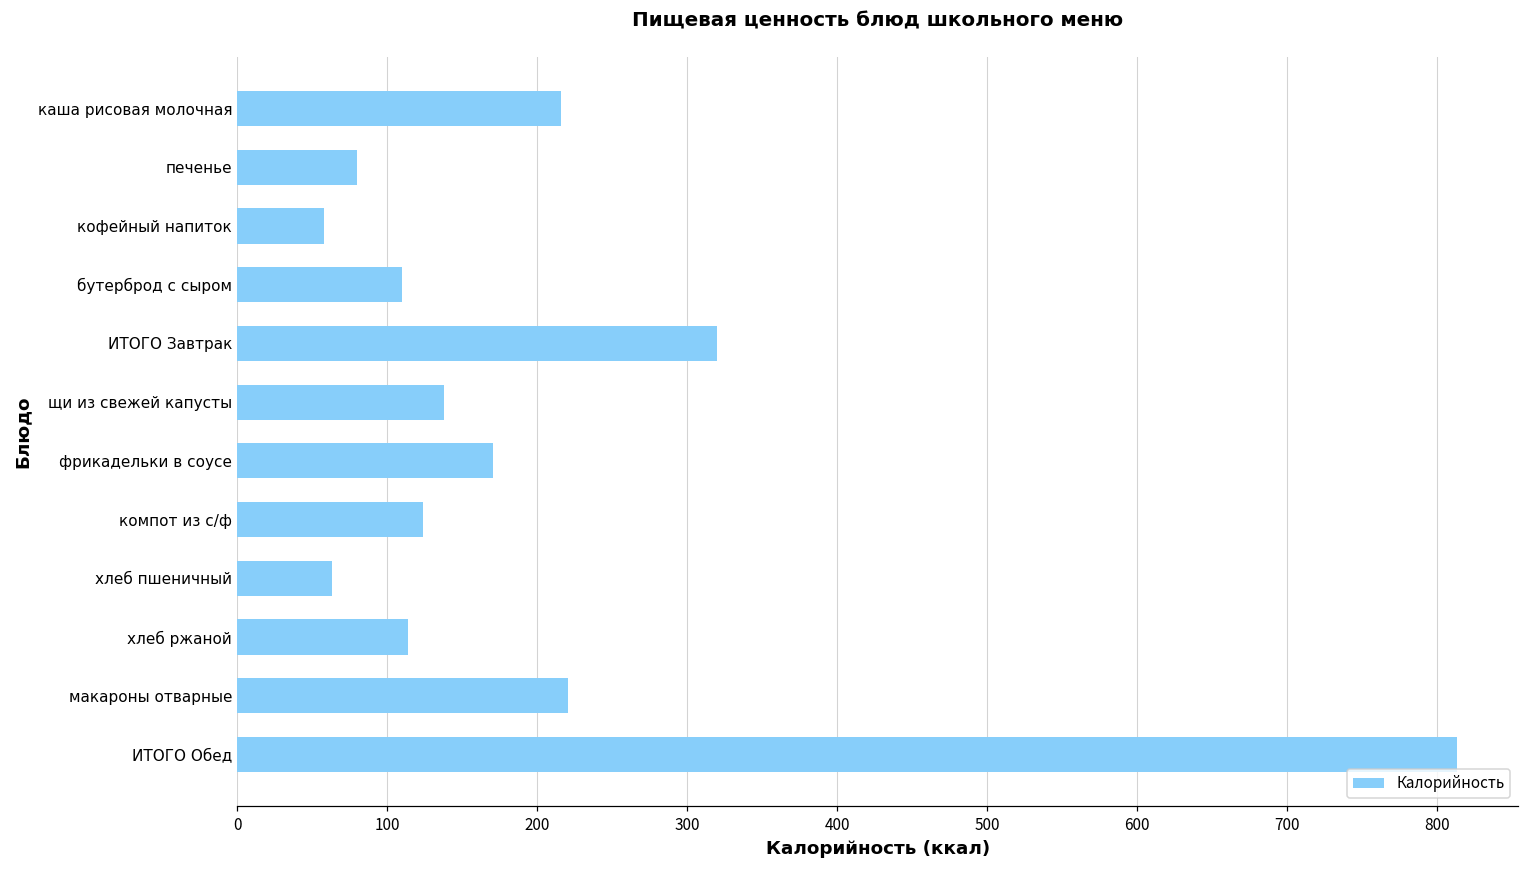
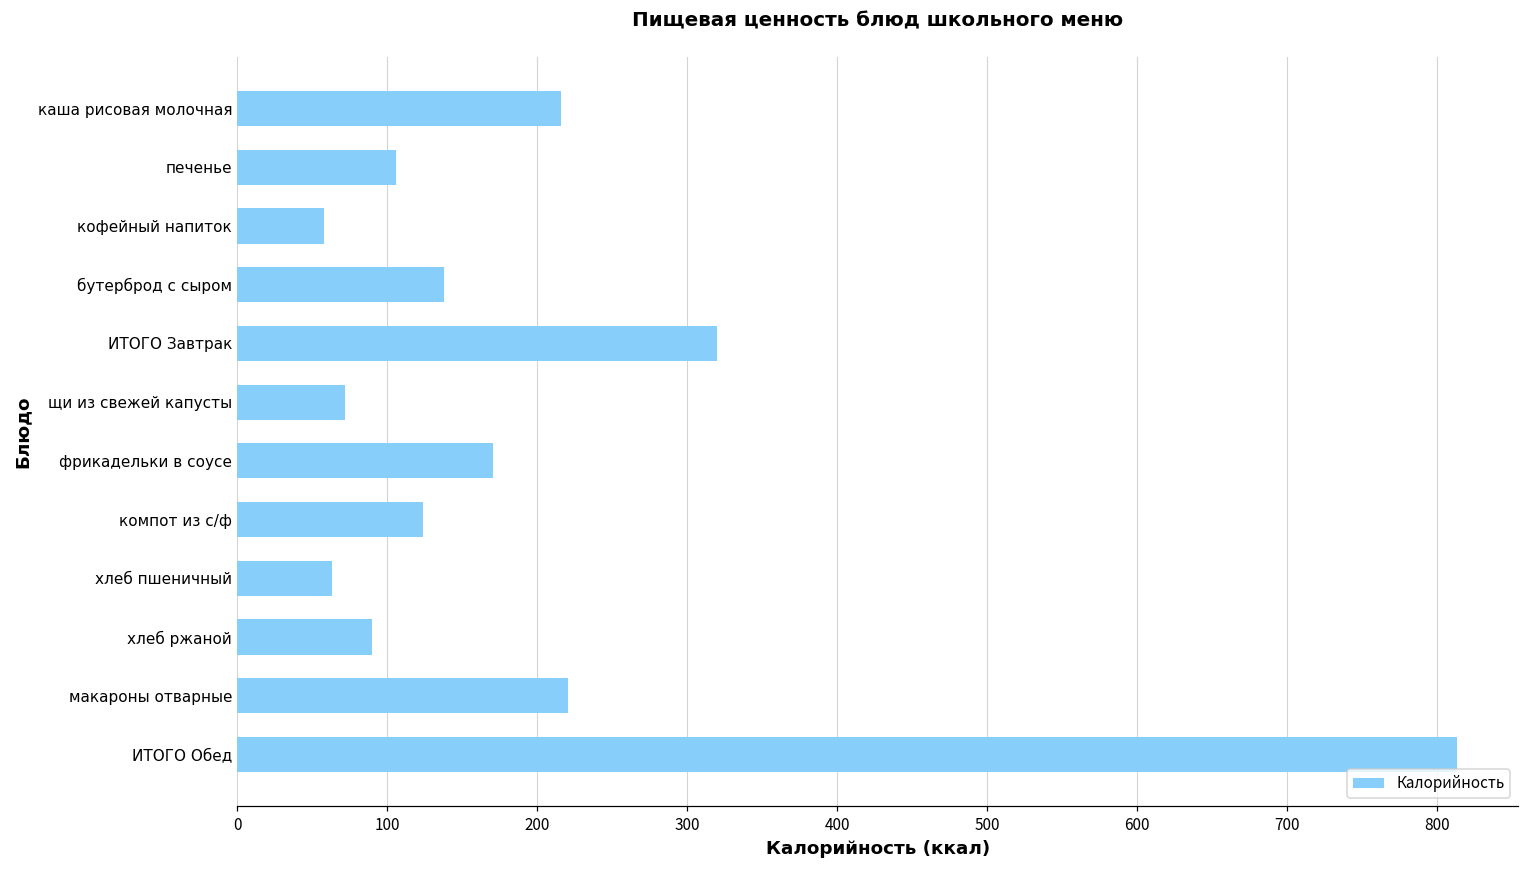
  {
    "каша рисовая молочная": 216,
-   "печенье": 80,
+   "печенье": 106,
    "кофейный напиток": 58,
-   "бутерброд с сыром": 110,
+   "бутерброд с сыром": 138,
    "ИТОГО Завтрак": 320,
-   "щи из свежей капусты": 138,
+   "щи из свежей капусты": 72,
    "фрикадельки в соусе": 171,
    "компот из с/ф": 124,
    "хлеб пшеничный": 63,
-   "хлеб ржаной": 114,
+   "хлеб ржаной": 90,
    "макароны отварные": 221,
    "ИТОГО Обед": 814
  }
